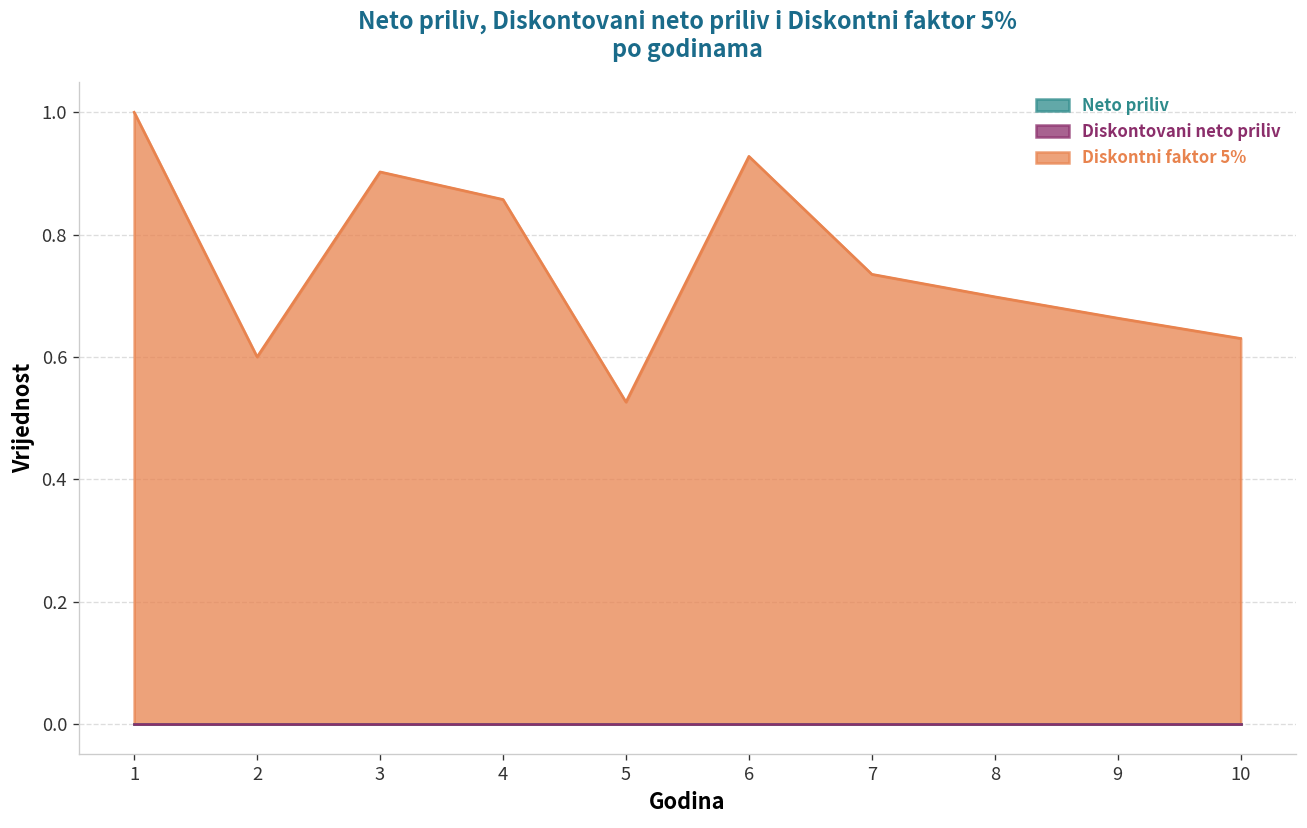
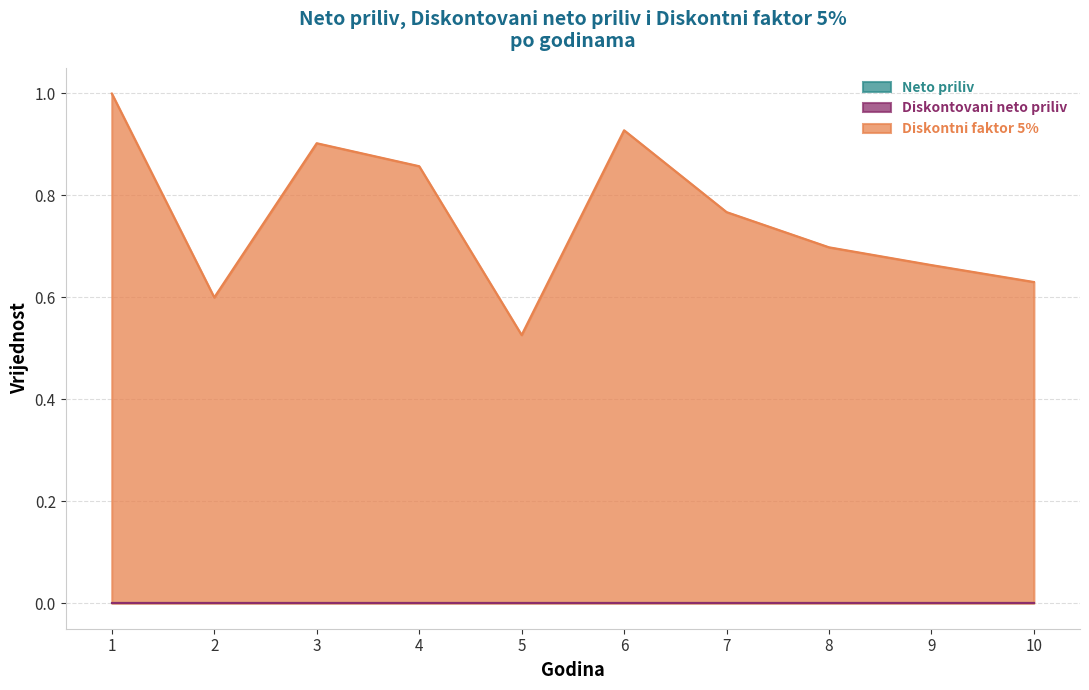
  {
    "Diskontovani neto priliv": {
      "1": 0.00,
      "2": 0.00,
      "3": 0.00,
      "4": 0.00,
      "5": 0.00,
      "6": 0.00,
      "7": 0.00,
      "8": 0.00,
      "9": 0.00,
      "10": 0.00
    },
    "Diskontni faktor 5%": {
      "1": 1.00,
      "2": 0.60,
      "3": 0.90,
      "4": 0.86,
      "5": 0.53,
      "6": 0.93,
-     "7": 0.74,
+     "7": 0.77,
      "8": 0.70,
      "9": 0.66,
      "10": 0.63
    }
  }
